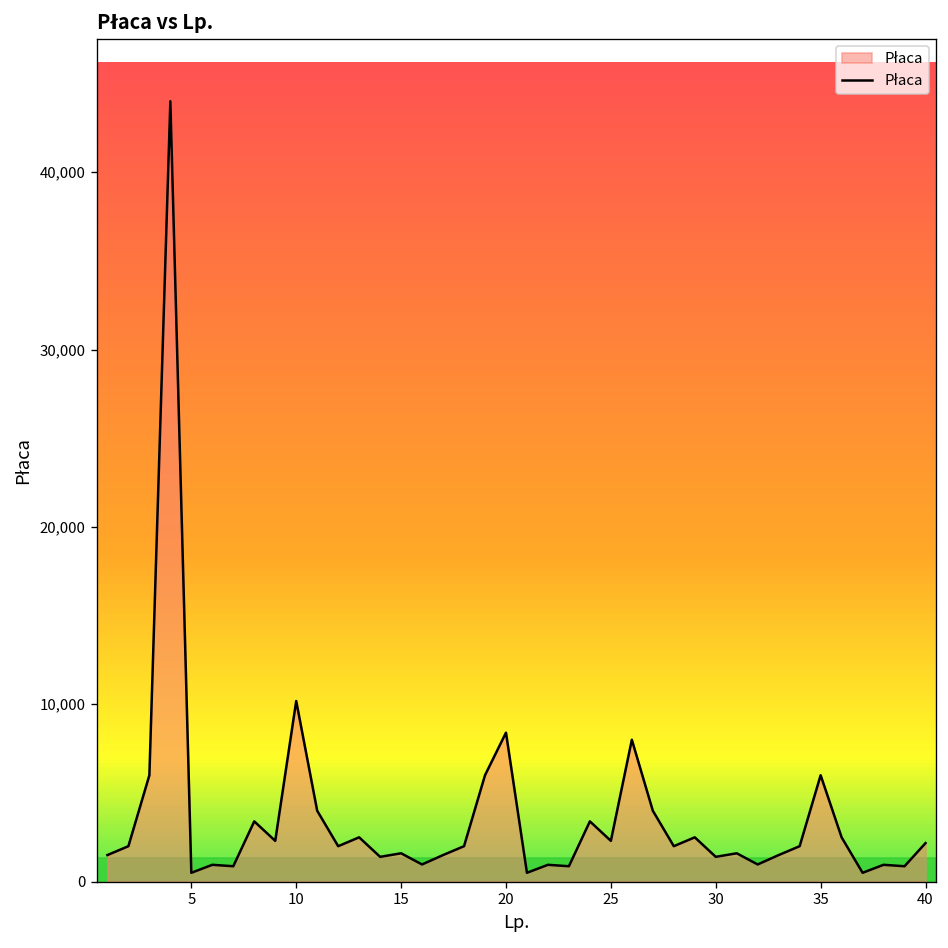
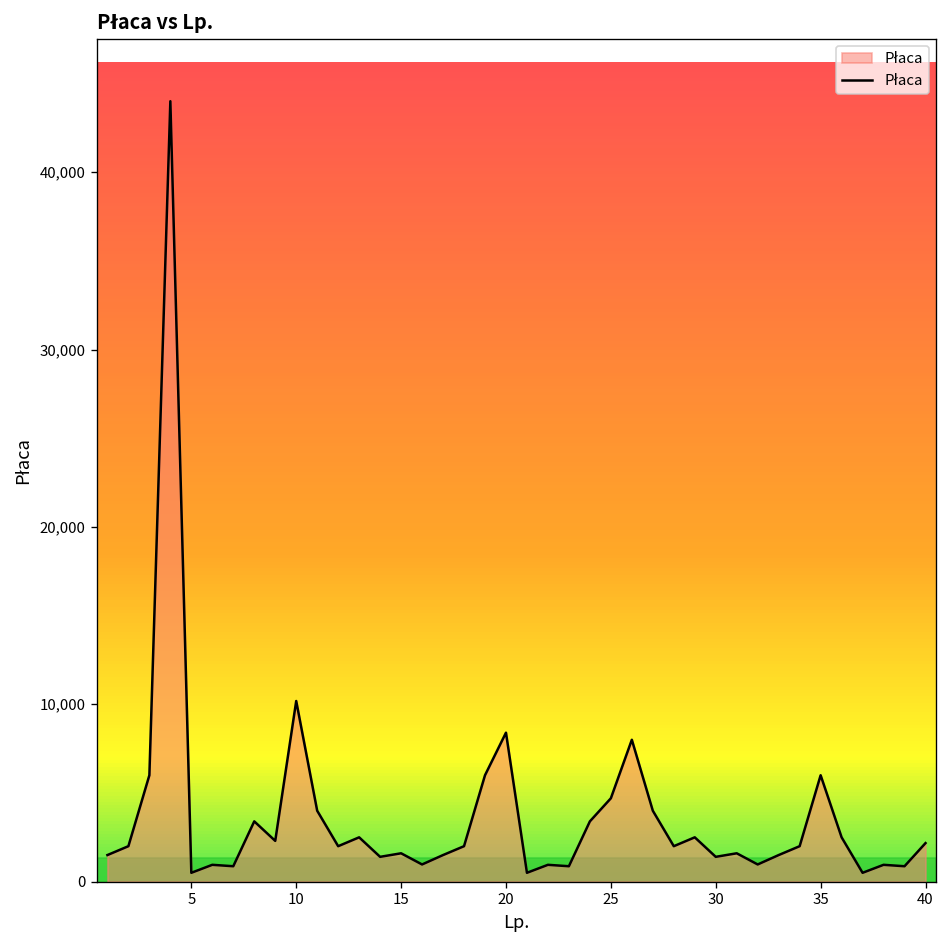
  {
    "10": "10,200",
    "15": "1,600",
    "20": "8,400",
-   "25": "2,300",
+   "25": "4,700",
    "30": "1,400",
    "35": "6,000",
    "40": "2,200"
  }
